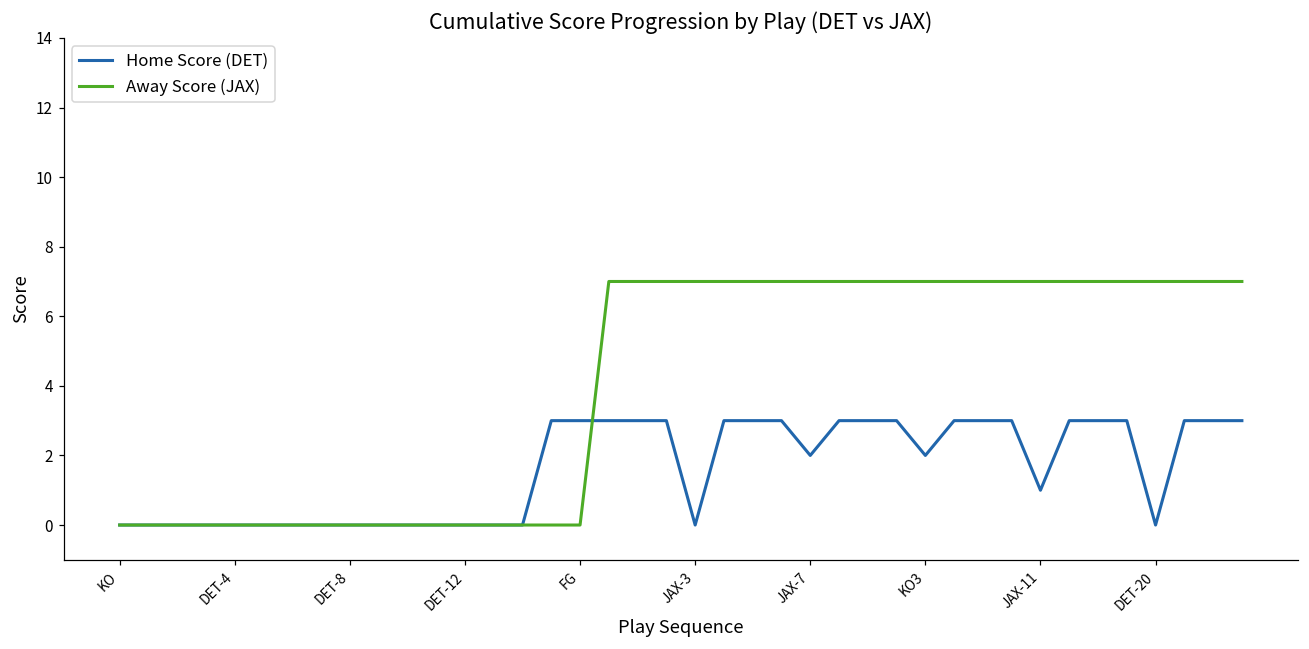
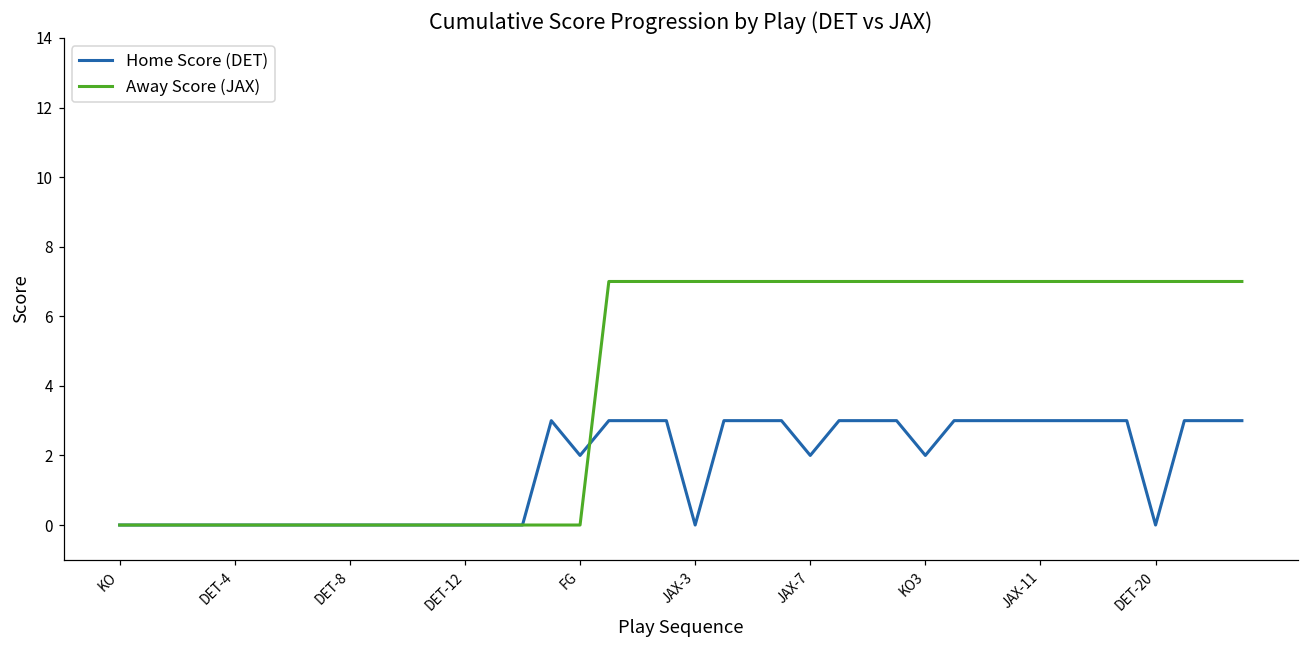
  {
    "Home Score (DET)": {
-     "FG": 3,
+     "FG": 2,
      "JAX-3": 0,
      "JAX-7": 2,
      "KO3": 2,
-     "JAX-11": 1,
+     "JAX-11": 3,
      "DET-20": 0
    },
    "Away Score (JAX)": {
      "FG": 0,
      "JAX-3": 7,
      "JAX-7": 7,
      "KO3": 7,
      "JAX-11": 7,
      "DET-20": 7
    }
  }
